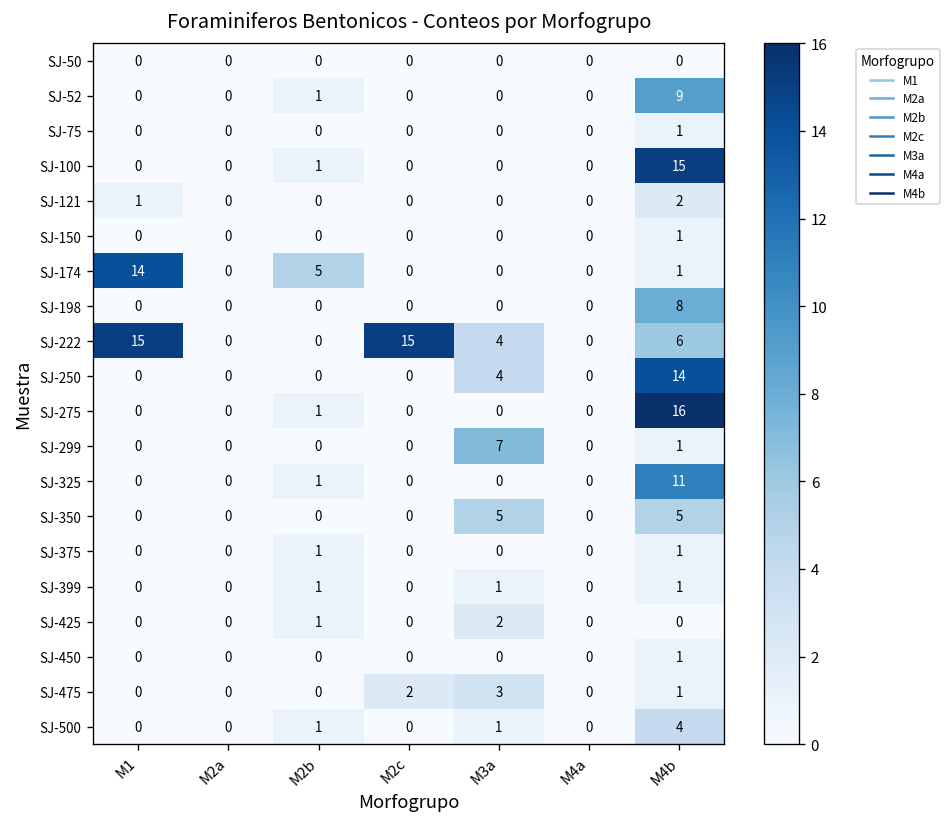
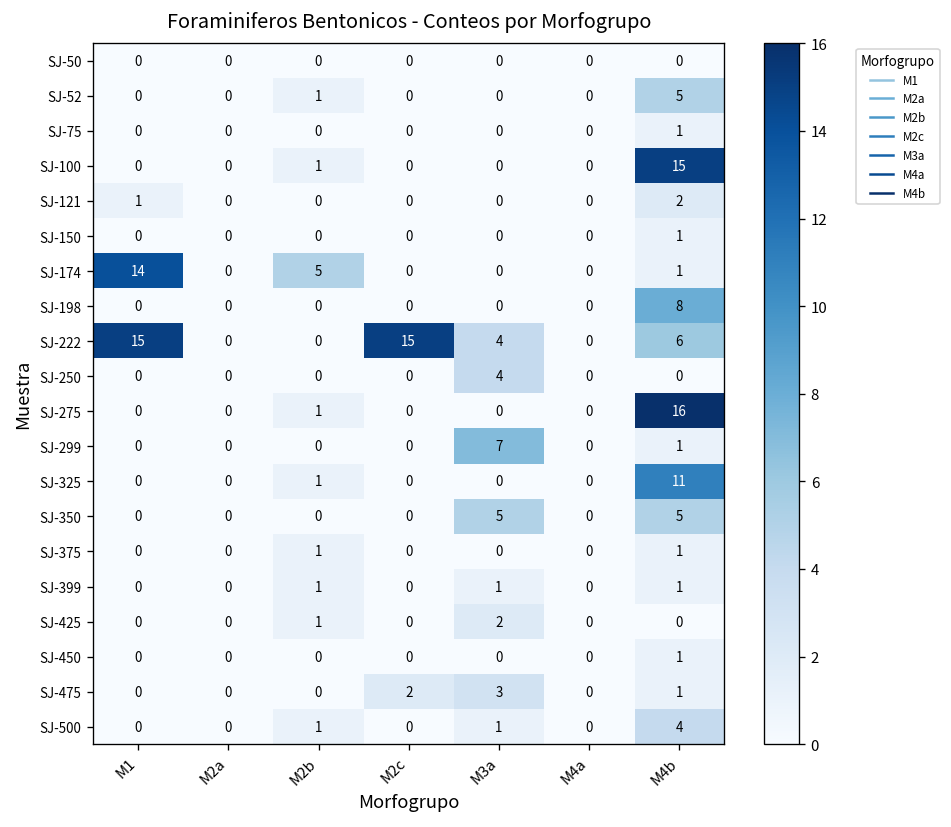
  {
    "SJ-50": {
      "M1": 0,
      "M2a": 0,
      "M2b": 0,
      "M2c": 0,
      "M3a": 0,
      "M4a": 0,
      "M4b": 0
    },
    "SJ-52": {
      "M1": 0,
      "M2a": 0,
      "M2b": 1,
      "M2c": 0,
      "M3a": 0,
      "M4a": 0,
-     "M4b": 9
+     "M4b": 5
    },
    "SJ-75": {
      "M1": 0,
      "M2a": 0,
      "M2b": 0,
      "M2c": 0,
      "M3a": 0,
      "M4a": 0,
      "M4b": 1
    },
    "SJ-100": {
      "M1": 0,
      "M2a": 0,
      "M2b": 1,
      "M2c": 0,
      "M3a": 0,
      "M4a": 0,
      "M4b": 15
    },
    "SJ-121": {
      "M1": 1,
      "M2a": 0,
      "M2b": 0,
      "M2c": 0,
      "M3a": 0,
      "M4a": 0,
      "M4b": 2
    },
    "SJ-150": {
      "M1": 0,
      "M2a": 0,
      "M2b": 0,
      "M2c": 0,
      "M3a": 0,
      "M4a": 0,
      "M4b": 1
    },
    "SJ-174": {
      "M1": 14,
      "M2a": 0,
      "M2b": 5,
      "M2c": 0,
      "M3a": 0,
      "M4a": 0,
      "M4b": 1
    },
    "SJ-198": {
      "M1": 0,
      "M2a": 0,
      "M2b": 0,
      "M2c": 0,
      "M3a": 0,
      "M4a": 0,
      "M4b": 8
    },
    "SJ-222": {
      "M1": 15,
      "M2a": 0,
      "M2b": 0,
      "M2c": 15,
      "M3a": 4,
      "M4a": 0,
      "M4b": 6
    },
    "SJ-250": {
      "M1": 0,
      "M2a": 0,
      "M2b": 0,
      "M2c": 0,
      "M3a": 4,
      "M4a": 0,
-     "M4b": 14
+     "M4b": 0
    },
    "SJ-275": {
      "M1": 0,
      "M2a": 0,
      "M2b": 1,
      "M2c": 0,
      "M3a": 0,
      "M4a": 0,
      "M4b": 16
    },
    "SJ-299": {
      "M1": 0,
      "M2a": 0,
      "M2b": 0,
      "M2c": 0,
      "M3a": 7,
      "M4a": 0,
      "M4b": 1
    },
    "SJ-325": {
      "M1": 0,
      "M2a": 0,
      "M2b": 1,
      "M2c": 0,
      "M3a": 0,
      "M4a": 0,
      "M4b": 11
    },
    "SJ-350": {
      "M1": 0,
      "M2a": 0,
      "M2b": 0,
      "M2c": 0,
      "M3a": 5,
      "M4a": 0,
      "M4b": 5
    },
    "SJ-375": {
      "M1": 0,
      "M2a": 0,
      "M2b": 1,
      "M2c": 0,
      "M3a": 0,
      "M4a": 0,
      "M4b": 1
    },
    "SJ-399": {
      "M1": 0,
      "M2a": 0,
      "M2b": 1,
      "M2c": 0,
      "M3a": 1,
      "M4a": 0,
      "M4b": 1
    },
    "SJ-425": {
      "M1": 0,
      "M2a": 0,
      "M2b": 1,
      "M2c": 0,
      "M3a": 2,
      "M4a": 0,
      "M4b": 0
    },
    "SJ-450": {
      "M1": 0,
      "M2a": 0,
      "M2b": 0,
      "M2c": 0,
      "M3a": 0,
      "M4a": 0,
      "M4b": 1
    },
    "SJ-475": {
      "M1": 0,
      "M2a": 0,
      "M2b": 0,
      "M2c": 2,
      "M3a": 3,
      "M4a": 0,
      "M4b": 1
    },
    "SJ-500": {
      "M1": 0,
      "M2a": 0,
      "M2b": 1,
      "M2c": 0,
      "M3a": 1,
      "M4a": 0,
      "M4b": 4
    }
  }
